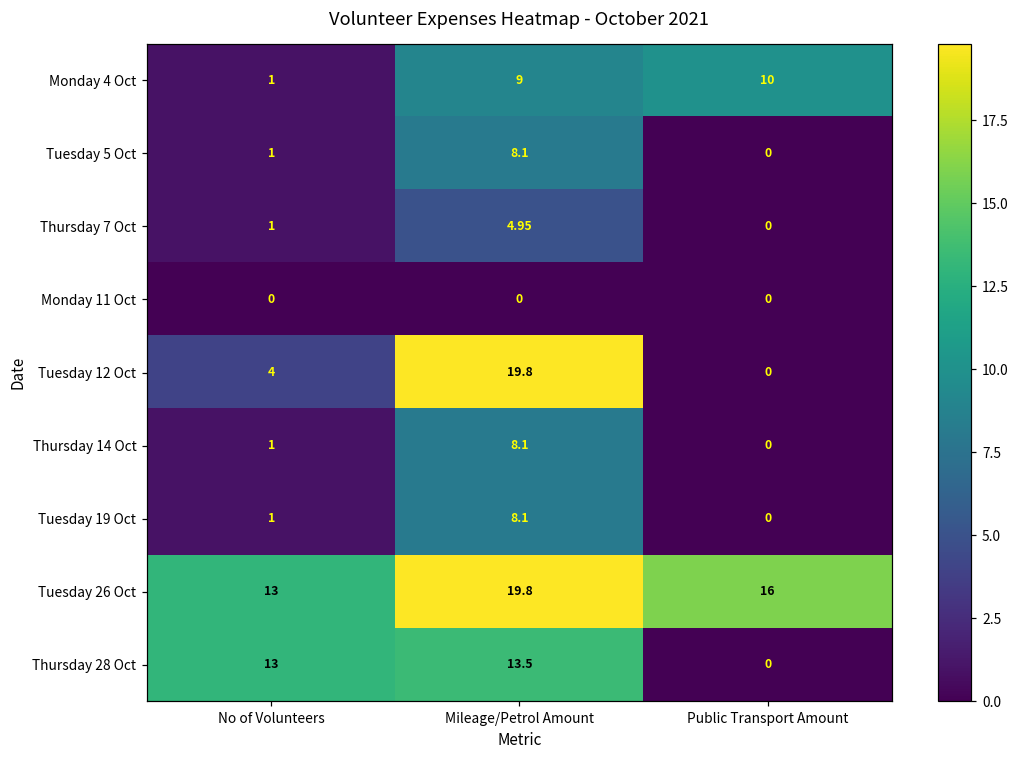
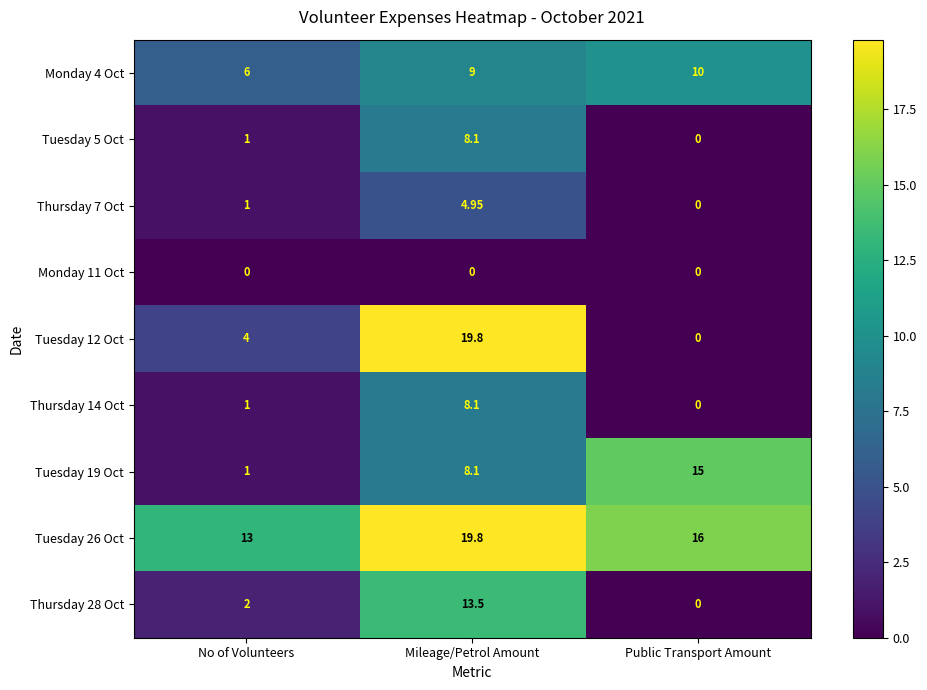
  {
    "Monday 4 Oct": {
-     "No of Volunteers": 1,
+     "No of Volunteers": 6,
      "Mileage/Petrol Amount": 9,
      "Public Transport Amount": 10
    },
    "Tuesday 5 Oct": {
      "No of Volunteers": 1,
      "Mileage/Petrol Amount": 8.1,
      "Public Transport Amount": 0
    },
    "Thursday 7 Oct": {
      "No of Volunteers": 1,
      "Mileage/Petrol Amount": 4.95,
      "Public Transport Amount": 0
    },
    "Monday 11 Oct": {
      "No of Volunteers": 0,
      "Mileage/Petrol Amount": 0,
      "Public Transport Amount": 0
    },
    "Tuesday 12 Oct": {
      "No of Volunteers": 4,
      "Mileage/Petrol Amount": 19.8,
      "Public Transport Amount": 0
    },
    "Thursday 14 Oct": {
      "No of Volunteers": 1,
      "Mileage/Petrol Amount": 8.1,
      "Public Transport Amount": 0
    },
    "Tuesday 19 Oct": {
      "No of Volunteers": 1,
      "Mileage/Petrol Amount": 8.1,
-     "Public Transport Amount": 0
+     "Public Transport Amount": 15
    },
    "Tuesday 26 Oct": {
      "No of Volunteers": 13,
      "Mileage/Petrol Amount": 19.8,
      "Public Transport Amount": 16
    },
    "Thursday 28 Oct": {
-     "No of Volunteers": 13,
+     "No of Volunteers": 2,
      "Mileage/Petrol Amount": 13.5,
      "Public Transport Amount": 0
    }
  }
